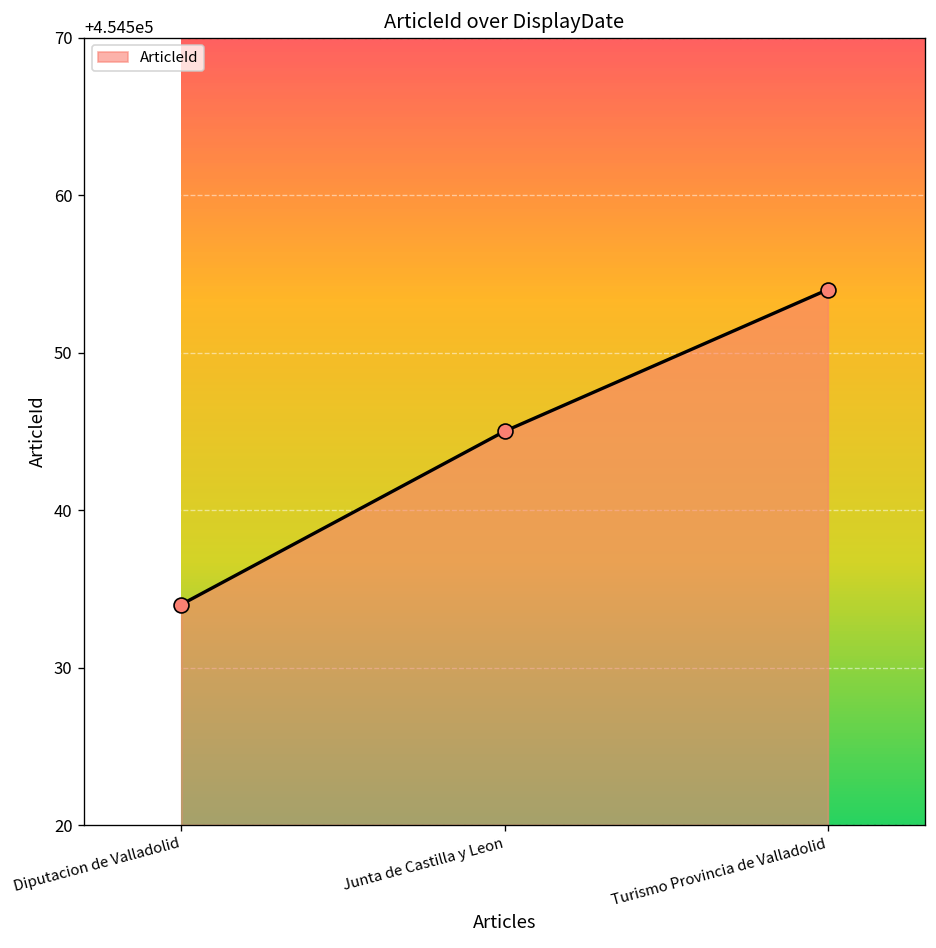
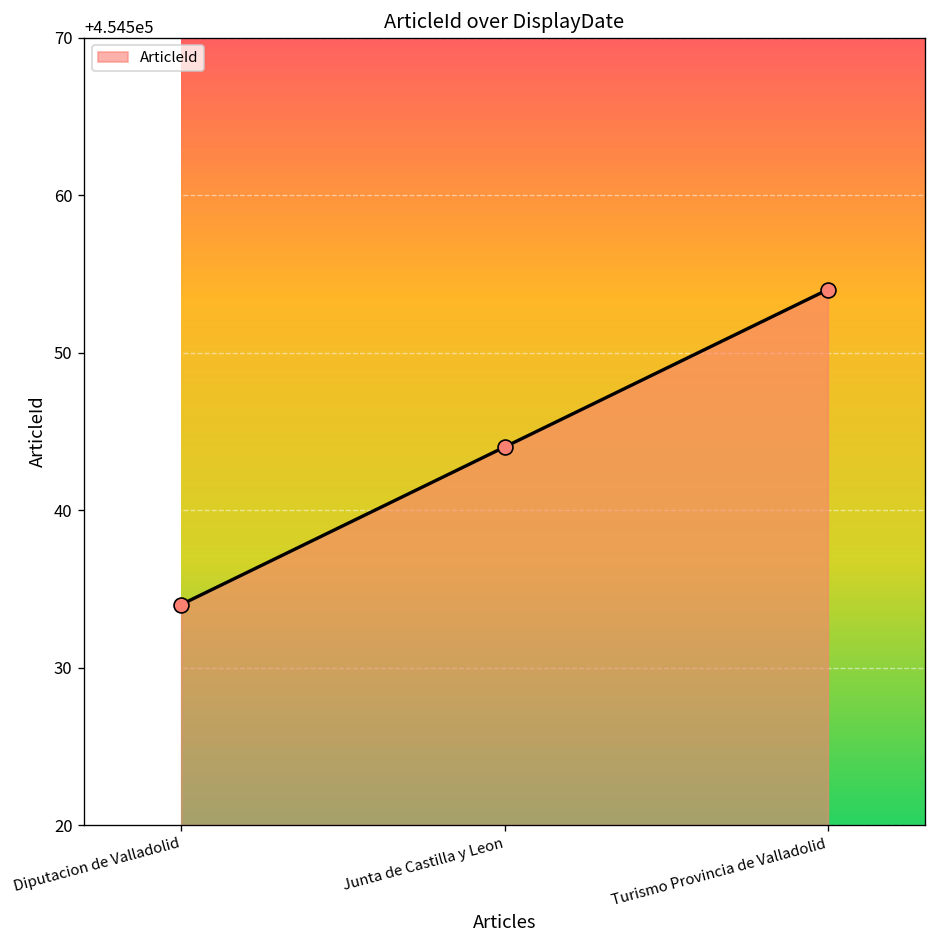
  {
    "Diputacion de Valladolid": 454534,
-   "Junta de Castilla y Leon": 454545,
+   "Junta de Castilla y Leon": 454544,
    "Turismo Provincia de Valladolid": 454554
  }
